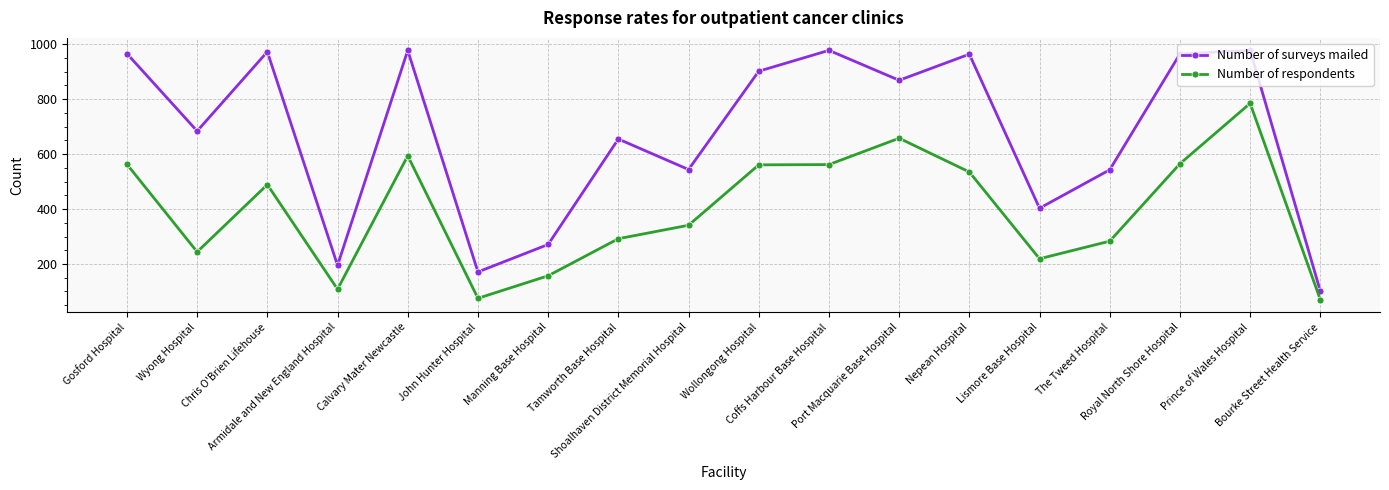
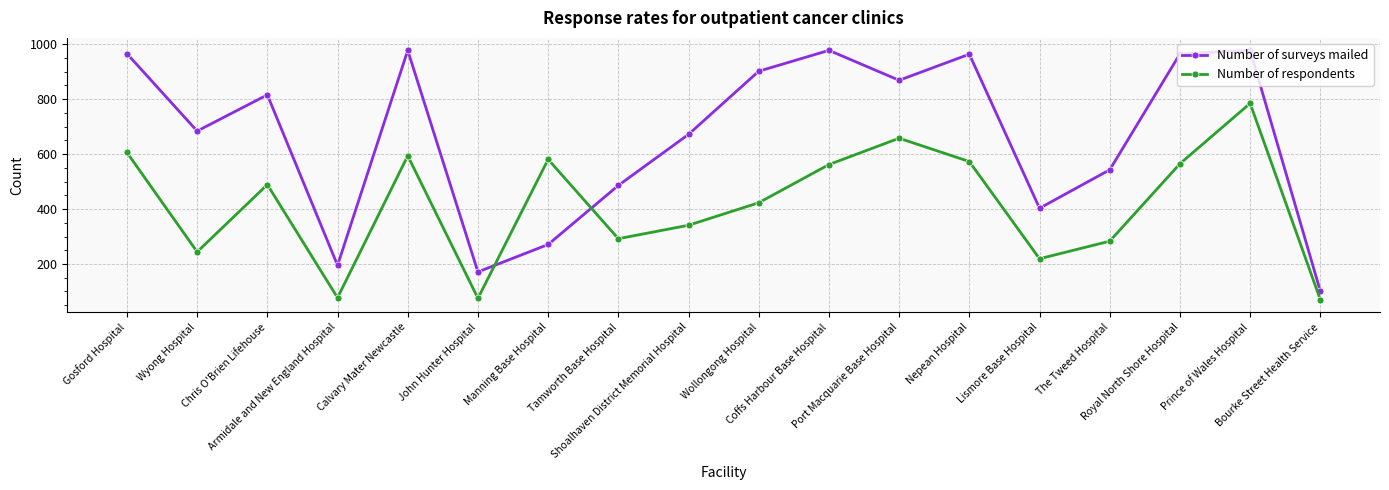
  {
    "Number of surveys mailed": {
      "Gosford Hospital": 970,
      "Wyong Hospital": 680,
-     "Chris O'Brien Lifehouse": 970,
+     "Chris O'Brien Lifehouse": 820,
      "Armidale and New England Hospital": 200,
      "Calvary Mater Newcastle": 980,
      "John Hunter Hospital": 170,
      "Manning Base Hospital": 270,
-     "Tamworth Base Hospital": 660,
-     "Shoalhaven District Memorial Hospital": 540,
+     "Tamworth Base Hospital": 490,
+     "Shoalhaven District Memorial Hospital": 670,
      "Wollongong Hospital": 900,
      "Coffs Harbour Base Hospital": 980,
      "Port Macquarie Base Hospital": 870,
      "Nepean Hospital": 960,
      "Lismore Base Hospital": 400,
      "The Tweed Hospital": 540,
      "Bourke Street Health Service": 100
    },
    "Number of respondents": {
-     "Gosford Hospital": 560,
+     "Gosford Hospital": 610,
      "Wyong Hospital": 240,
      "Chris O'Brien Lifehouse": 490,
-     "Armidale and New England Hospital": 110,
+     "Armidale and New England Hospital": 80,
      "Calvary Mater Newcastle": 590,
      "John Hunter Hospital": 80,
-     "Manning Base Hospital": 160,
+     "Manning Base Hospital": 580,
      "Tamworth Base Hospital": 290,
      "Shoalhaven District Memorial Hospital": 340,
-     "Wollongong Hospital": 560,
+     "Wollongong Hospital": 420,
      "Coffs Harbour Base Hospital": 560,
      "Port Macquarie Base Hospital": 660,
-     "Nepean Hospital": 540,
+     "Nepean Hospital": 570,
      "Lismore Base Hospital": 220,
      "The Tweed Hospital": 280,
      "Royal North Shore Hospital": 570,
      "Prince of Wales Hospital": 790,
      "Bourke Street Health Service": 70
    }
  }
